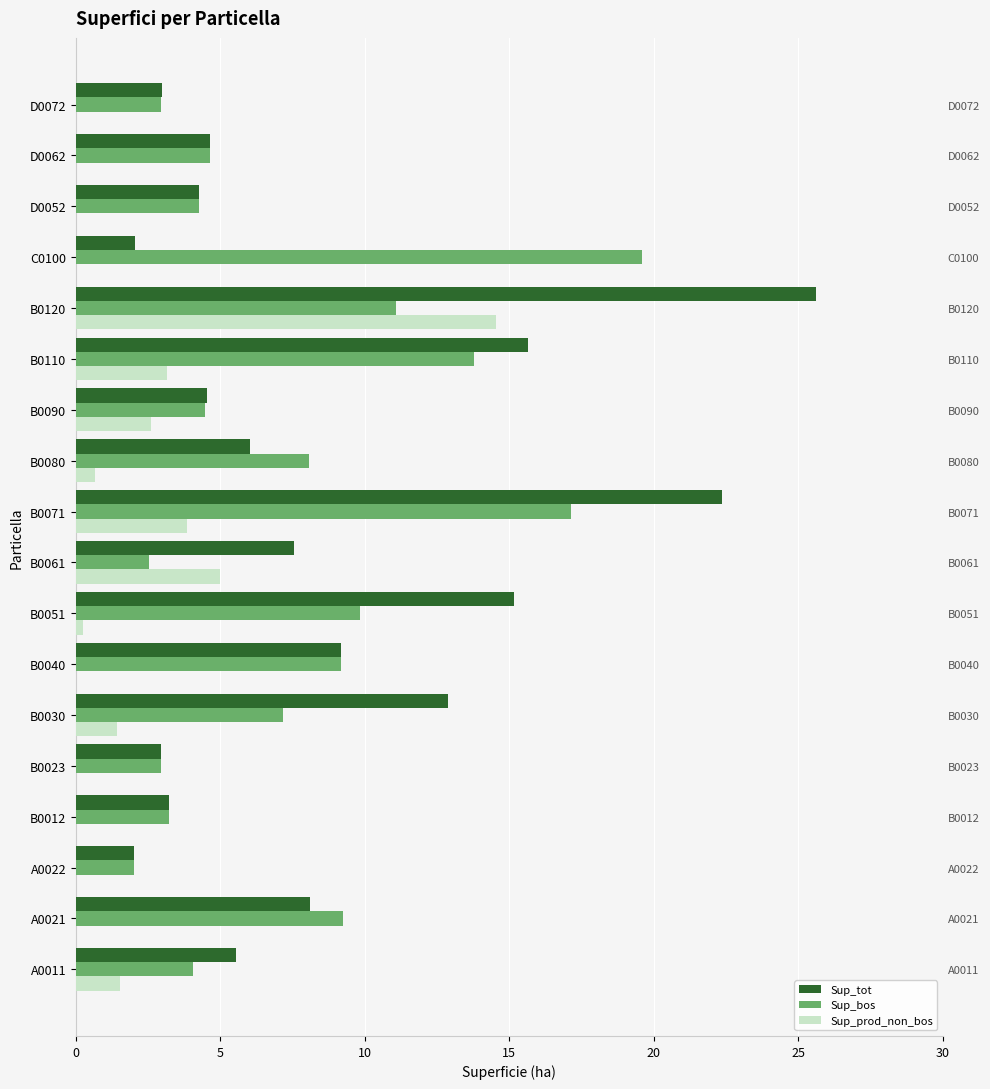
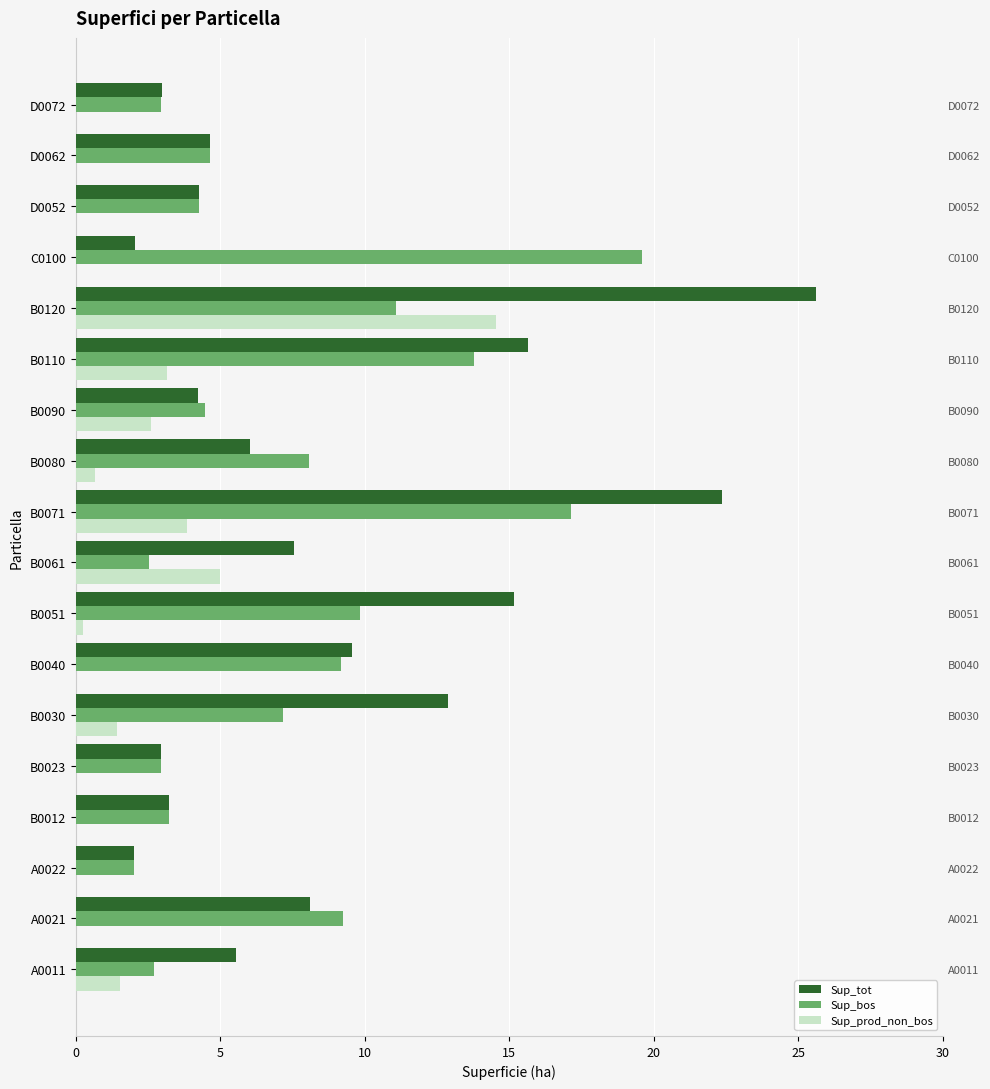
  {
    "Sup_tot": {
      "D0072": 3.0,
      "D0062": 4.6,
      "D0052": 4.3,
      "C0100": 2.1,
      "B0120": 25.6,
      "B0110": 15.6,
-     "B0090": 4.5,
+     "B0090": 4.2,
      "B0080": 6.0,
      "B0071": 22.4,
      "B0061": 7.5,
      "B0051": 15.2,
-     "B0040": 9.2,
+     "B0040": 9.6,
      "B0030": 12.9,
      "B0023": 2.9,
      "B0012": 3.2,
      "A0022": 2.0,
      "A0021": 8.1,
      "A0011": 5.5
    },
    "Sup_bos": {
      "D0072": 3.0,
      "D0062": 4.6,
      "D0052": 4.3,
      "C0100": 19.6,
      "B0120": 11.1,
      "B0110": 13.8,
      "B0090": 4.5,
      "B0080": 8.1,
      "B0071": 17.1,
      "B0061": 2.5,
      "B0051": 9.8,
      "B0040": 9.2,
      "B0030": 7.2,
      "B0023": 2.9,
      "B0012": 3.2,
      "A0022": 2.0,
      "A0021": 9.2,
-     "A0011": 4.0
+     "A0011": 2.7
    },
    "Sup_prod_non_bos": {
      "D0072": 0.0,
      "D0062": 0.0,
      "D0052": 0.0,
      "C0100": 0.0,
      "B0120": 14.5,
      "B0110": 3.1,
      "B0090": 2.6,
      "B0080": 0.7,
      "B0071": 3.8,
      "B0061": 5.0,
      "B0051": 0.3,
      "B0040": 0.0,
      "B0030": 1.4,
      "B0023": 0.0,
      "B0012": 0.0,
      "A0022": 0.0,
      "A0021": 0.0,
      "A0011": 1.5
    }
  }
